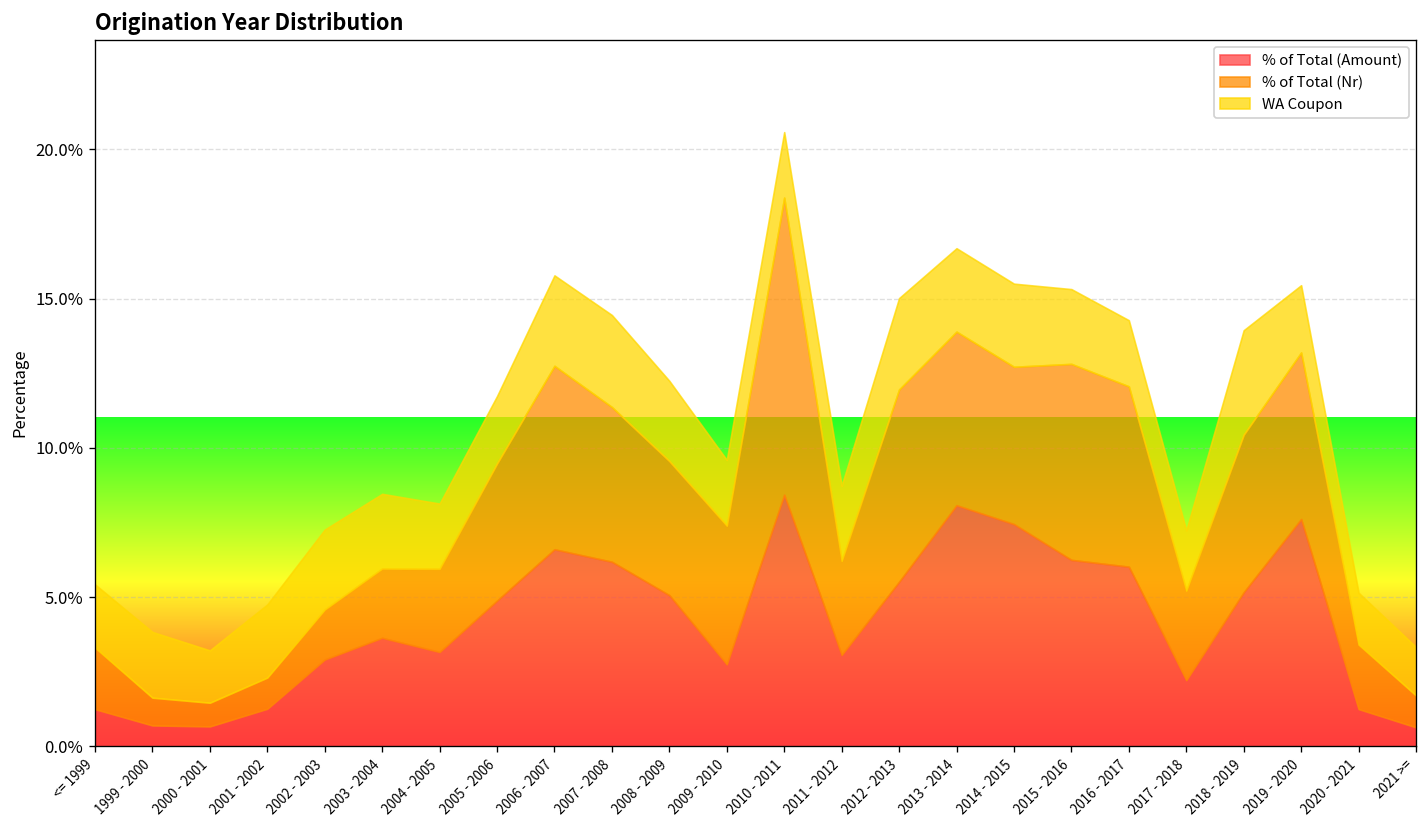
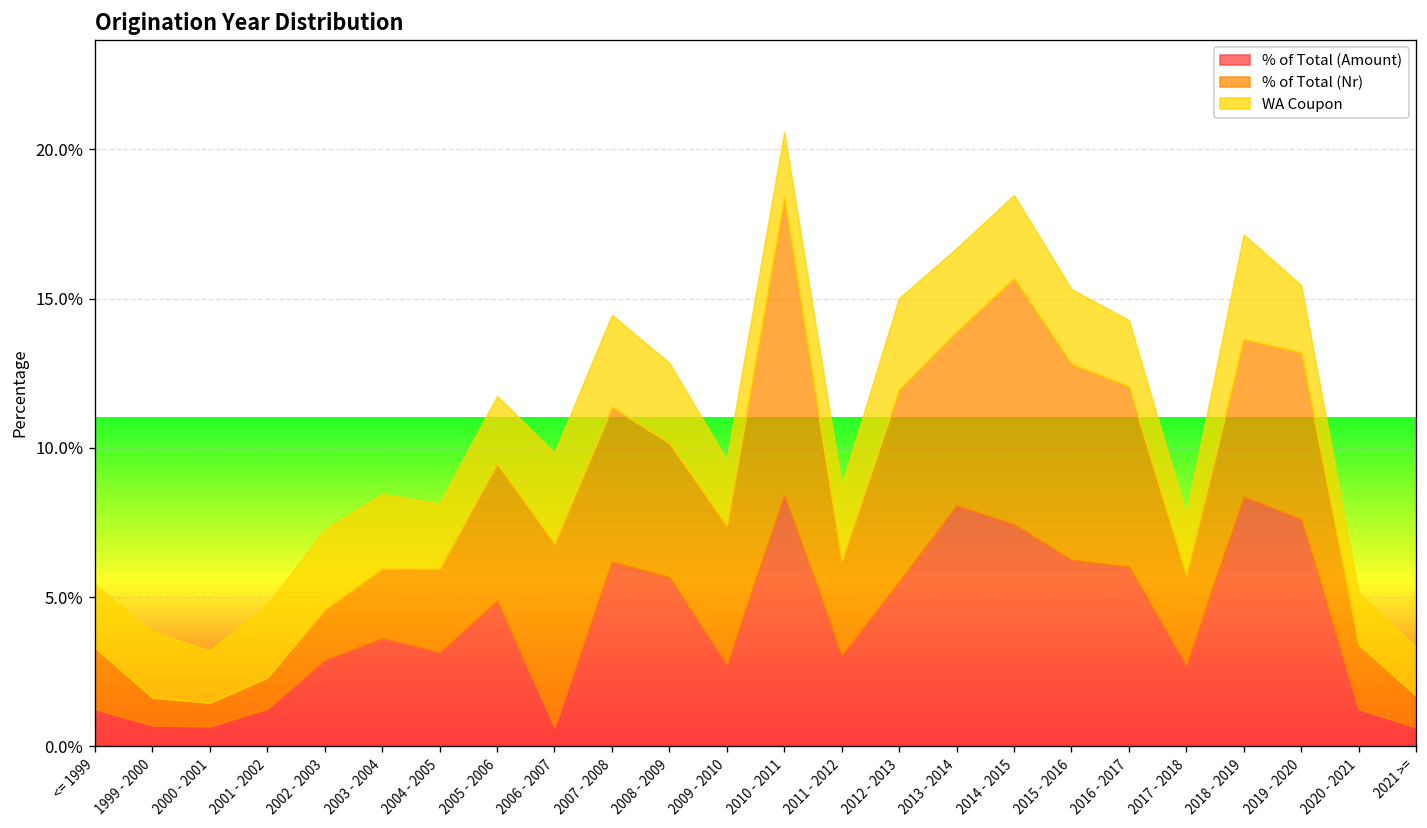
  {
    "% of Total (Amount)": {
      "<= 1999": "1.2%",
      "1999 - 2000": "0.7%",
      "2000 - 2001": "0.7%",
      "2001 - 2002": "1.3%",
      "2002 - 2003": "2.9%",
      "2003 - 2004": "3.6%",
      "2004 - 2005": "3.2%",
      "2005 - 2006": "4.9%",
-     "2006 - 2007": "6.6%",
+     "2006 - 2007": "0.7%",
      "2007 - 2008": "6.2%",
-     "2008 - 2009": "5.1%",
+     "2008 - 2009": "5.7%",
      "2009 - 2010": "2.7%",
      "2010 - 2011": "8.4%",
      "2011 - 2012": "3.1%",
      "2012 - 2013": "5.5%",
      "2013 - 2014": "8.1%",
      "2014 - 2015": "7.4%",
      "2015 - 2016": "6.2%",
      "2016 - 2017": "6.0%",
-     "2017 - 2018": "2.2%",
-     "2018 - 2019": "5.2%",
+     "2017 - 2018": "2.7%",
+     "2018 - 2019": "8.4%",
      "2019 - 2020": "7.6%",
      "2020 - 2021": "1.2%",
      "2021 >=": "0.6%"
    },
    "% of Total (Nr)": {
      "<= 1999": "2.1%",
      "1999 - 2000": "0.9%",
      "2000 - 2001": "0.8%",
      "2001 - 2002": "1.0%",
      "2002 - 2003": "1.7%",
      "2003 - 2004": "2.3%",
      "2004 - 2005": "2.8%",
      "2005 - 2006": "4.6%",
      "2006 - 2007": "6.1%",
      "2007 - 2008": "5.2%",
      "2008 - 2009": "4.5%",
      "2009 - 2010": "4.6%",
      "2010 - 2011": "10.0%",
      "2011 - 2012": "3.1%",
      "2012 - 2013": "6.4%",
      "2013 - 2014": "5.8%",
-     "2014 - 2015": "5.3%",
+     "2014 - 2015": "8.2%",
      "2015 - 2016": "6.6%",
      "2016 - 2017": "6.0%",
      "2017 - 2018": "3.0%",
      "2018 - 2019": "5.3%",
      "2019 - 2020": "5.6%",
      "2020 - 2021": "2.2%",
      "2021 >=": "1.1%"
    },
    "WA Coupon": {
      "<= 1999": "2.1%",
      "1999 - 2000": "2.2%",
      "2000 - 2001": "1.8%",
      "2001 - 2002": "2.4%",
      "2002 - 2003": "2.7%",
      "2003 - 2004": "2.5%",
      "2004 - 2005": "2.2%",
      "2005 - 2006": "2.3%",
      "2006 - 2007": "3.0%",
      "2007 - 2008": "3.1%",
      "2008 - 2009": "2.7%",
      "2009 - 2010": "2.2%",
      "2010 - 2011": "2.2%",
      "2011 - 2012": "2.5%",
      "2012 - 2013": "3.1%",
      "2013 - 2014": "2.8%",
      "2014 - 2015": "2.8%",
      "2015 - 2016": "2.5%",
      "2016 - 2017": "2.2%",
      "2017 - 2018": "2.0%",
      "2018 - 2019": "3.5%",
      "2019 - 2020": "2.3%",
      "2020 - 2021": "1.7%",
      "2021 >=": "1.6%"
    }
  }
